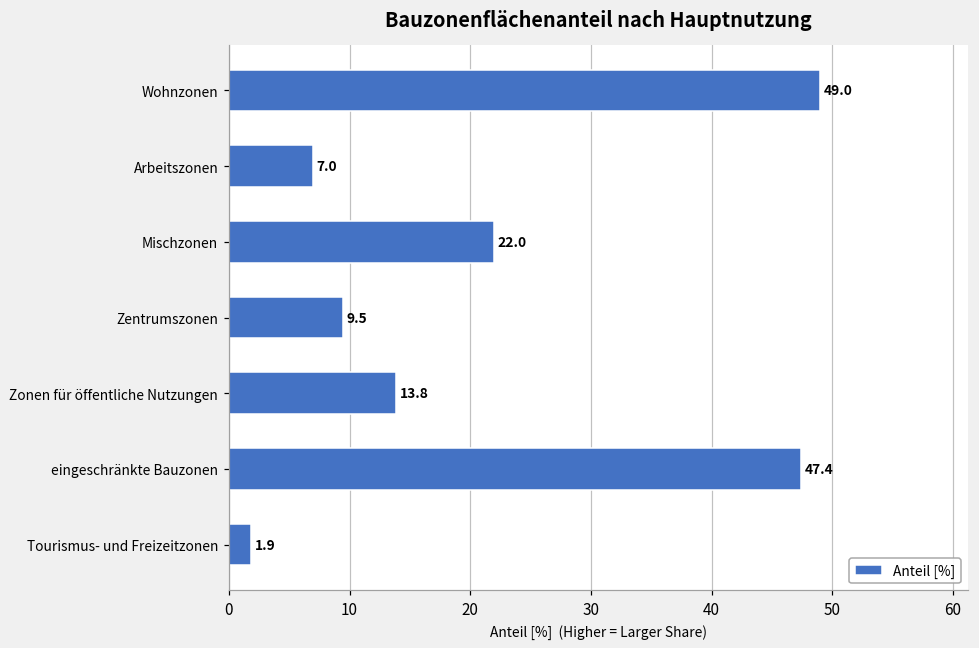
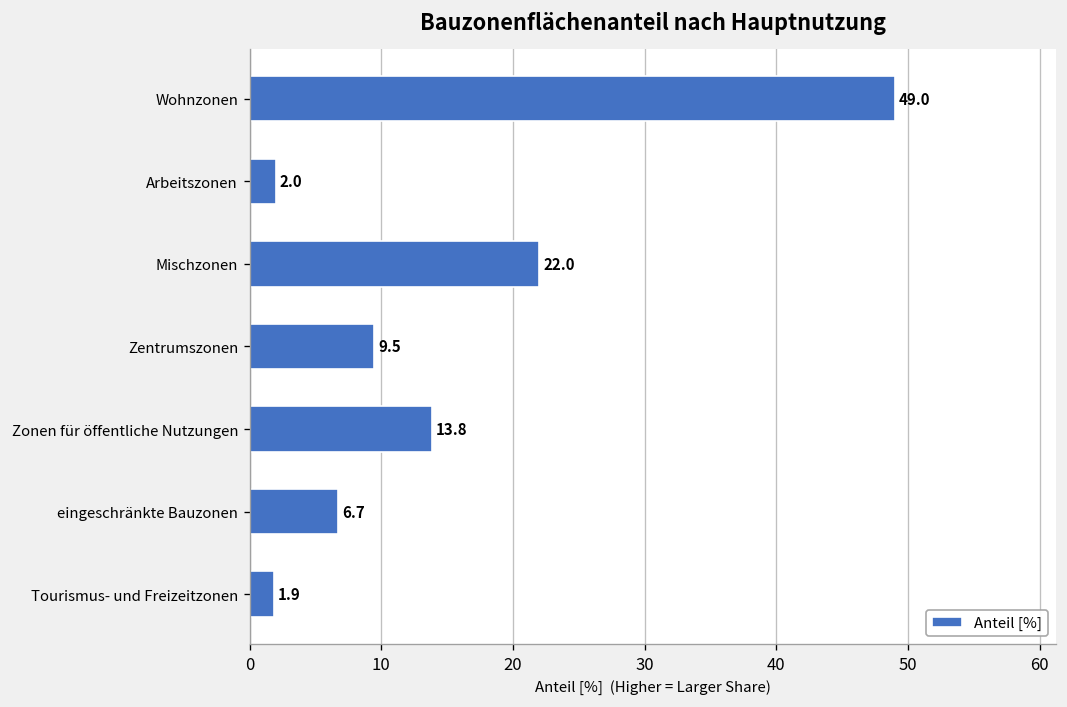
  {
    "Wohnzonen": 49.0,
-   "Arbeitszonen": 7.0,
+   "Arbeitszonen": 2.0,
    "Mischzonen": 22.0,
    "Zentrumszonen": 9.5,
    "Zonen für öffentliche Nutzungen": 13.8,
-   "eingeschränkte Bauzonen": 47.4,
+   "eingeschränkte Bauzonen": 6.7,
    "Tourismus- und Freizeitzonen": 1.9
  }
